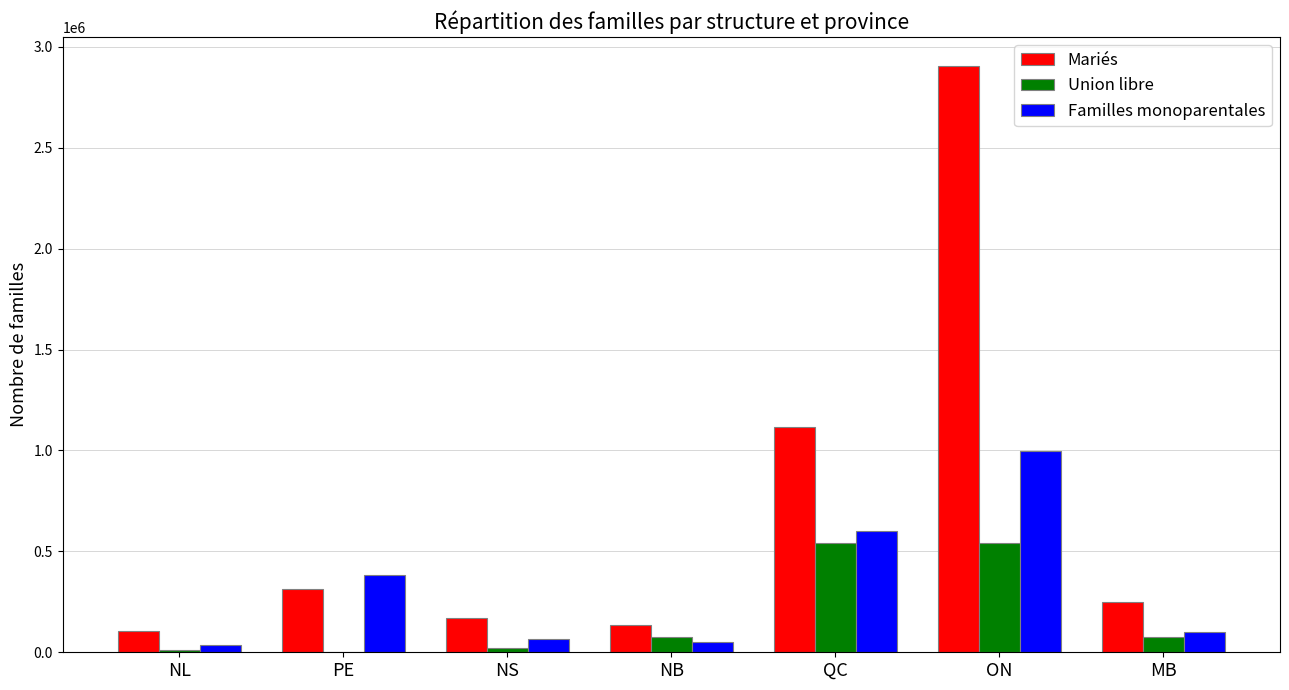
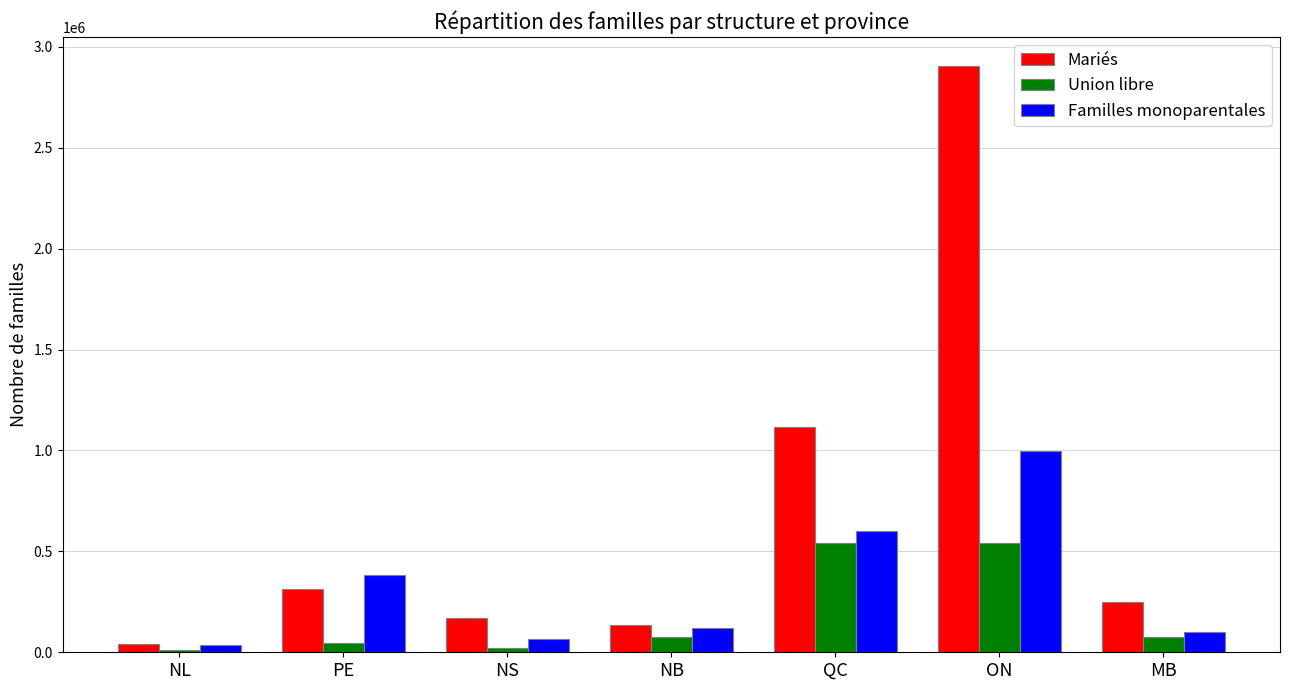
  {
    "Mariés": {
-     "NL": 100000,
+     "NL": 40000,
      "PE": 310000,
      "NS": 170000,
      "NB": 140000,
      "QC": 1110000,
      "ON": 2900000,
      "MB": 250000
    },
    "Union libre": {
      "NL": 10000,
-     "PE": 0,
+     "PE": 40000,
      "NS": 20000,
      "NB": 70000,
      "QC": 540000,
      "ON": 540000,
      "MB": 70000
    },
    "Familles monoparentales": {
      "NL": 30000,
      "PE": 380000,
      "NS": 70000,
-     "NB": 50000,
+     "NB": 120000,
      "QC": 600000,
      "ON": 1000000,
      "MB": 100000
    }
  }
